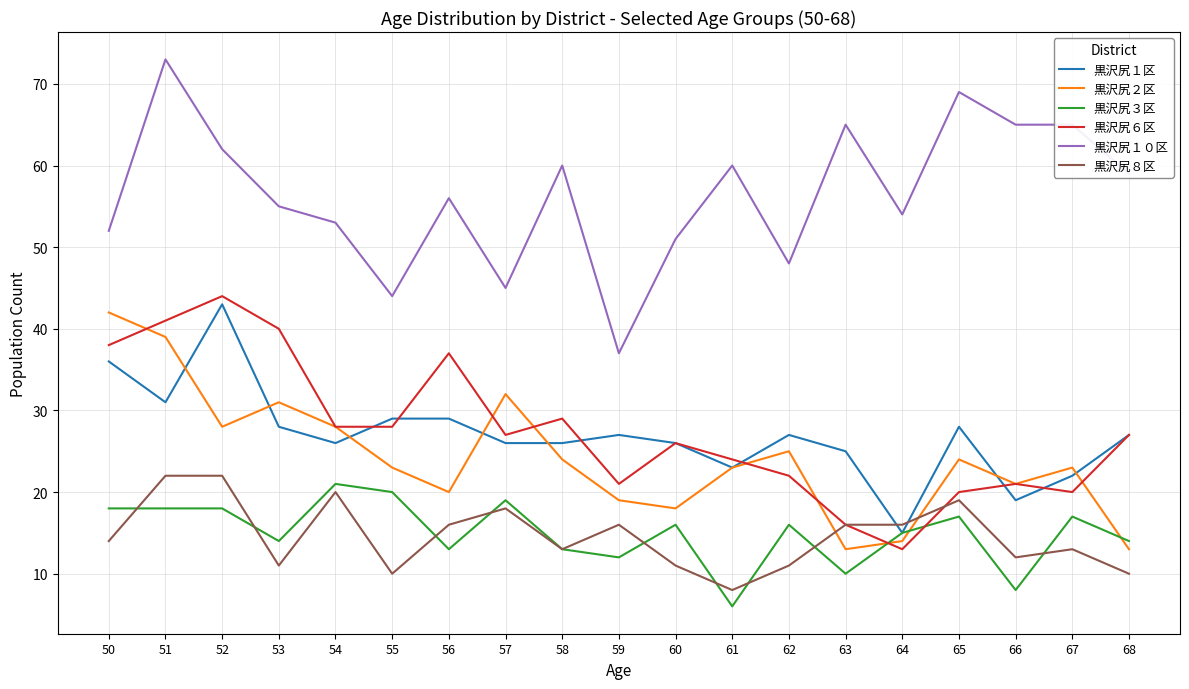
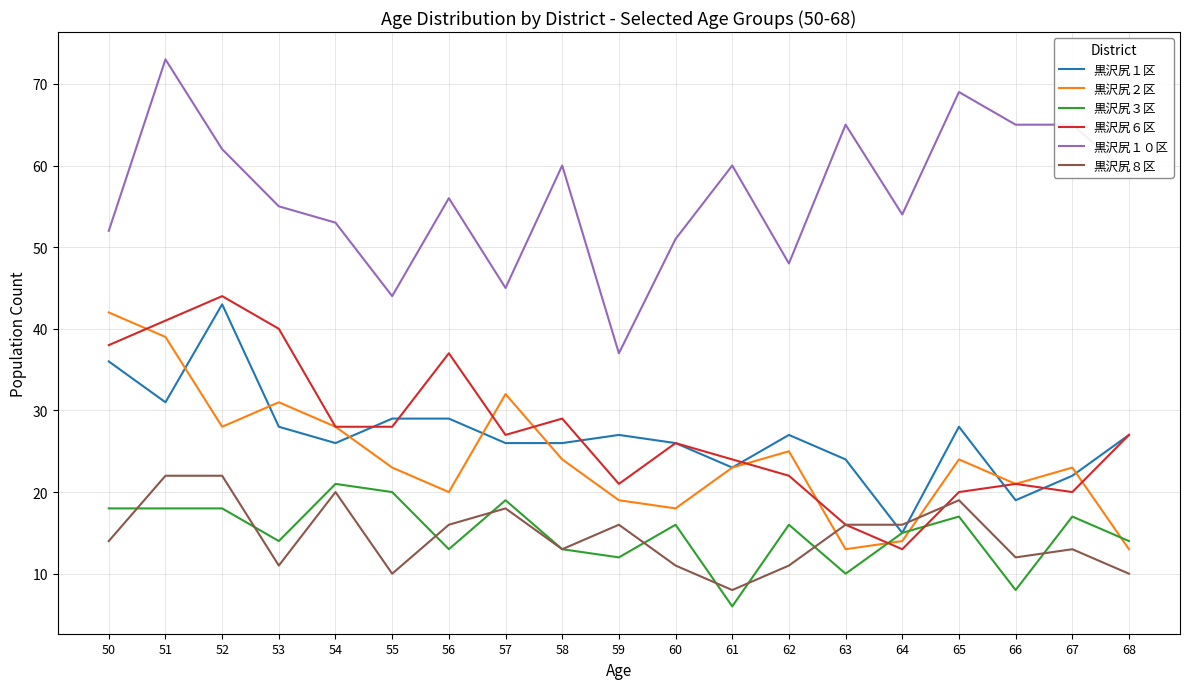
  {
    "黒沢尻１区": {
      "50": 36,
      "51": 31,
      "52": 43,
      "53": 28,
      "54": 26,
      "55": 29,
      "56": 29,
      "57": 26,
      "58": 26,
      "59": 27,
      "62": 27,
-     "63": 25,
+     "63": 24,
      "65": 28,
      "66": 19,
      "67": 22
    },
    "黒沢尻２区": {
      "50": 42,
      "51": 39,
      "52": 28,
      "53": 31,
      "55": 23,
      "56": 20,
      "57": 32,
      "58": 24,
      "59": 19,
      "60": 18,
      "62": 25,
      "63": 13,
      "64": 14,
      "65": 24,
      "67": 23,
      "68": 13
    },
    "黒沢尻３区": {
      "50": 18,
      "51": 18,
      "52": 18,
      "53": 14,
      "54": 21,
      "55": 20,
      "56": 13,
      "57": 19,
      "59": 12,
      "60": 16,
      "61": 6,
      "62": 16,
      "63": 10,
      "65": 17,
      "66": 8,
      "67": 17,
      "68": 14
    },
    "黒沢尻６区": {
      "50": 38,
      "51": 41,
      "52": 44,
      "53": 40,
      "55": 28,
      "56": 37,
      "57": 27,
      "58": 29,
      "59": 21,
      "61": 24,
      "62": 22,
      "64": 13,
      "65": 20,
      "67": 20
    },
    "黒沢尻１０区": {
      "50": 52,
      "51": 73,
      "52": 62,
      "53": 55,
      "54": 53,
      "55": 44,
      "56": 56,
      "57": 45,
      "58": 60,
      "59": 37,
      "60": 51,
      "61": 60,
      "62": 48,
      "63": 65,
      "64": 54,
      "65": 69,
      "66": 65
    },
    "黒沢尻８区": {
      "50": 14,
      "51": 22,
      "52": 22,
      "53": 11,
      "54": 20,
      "55": 10,
      "56": 16,
      "57": 18,
      "59": 16,
      "60": 11,
      "61": 8,
      "62": 11,
      "64": 16,
      "65": 19,
      "66": 12,
      "67": 13,
      "68": 10
    }
  }
